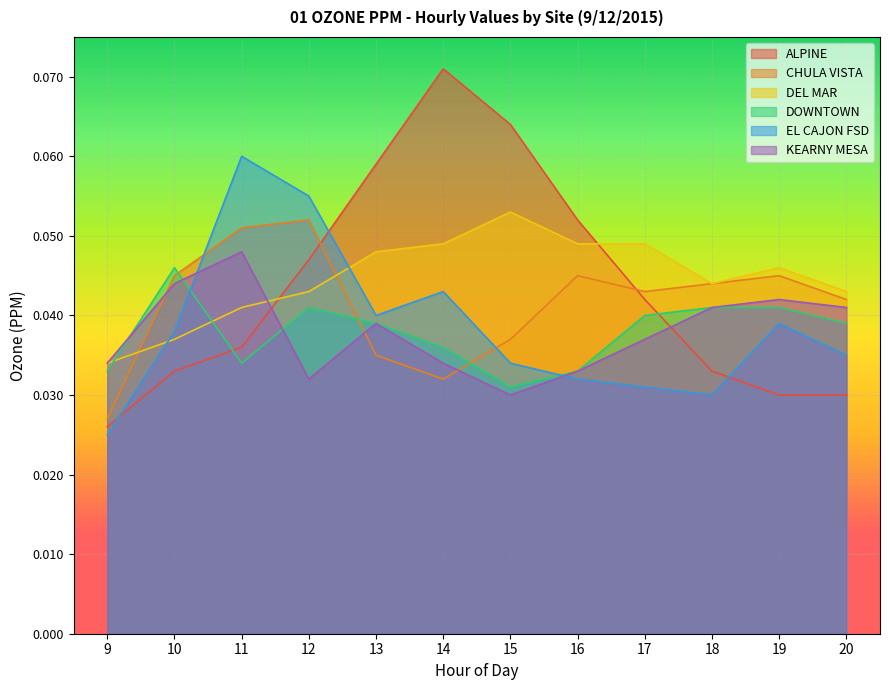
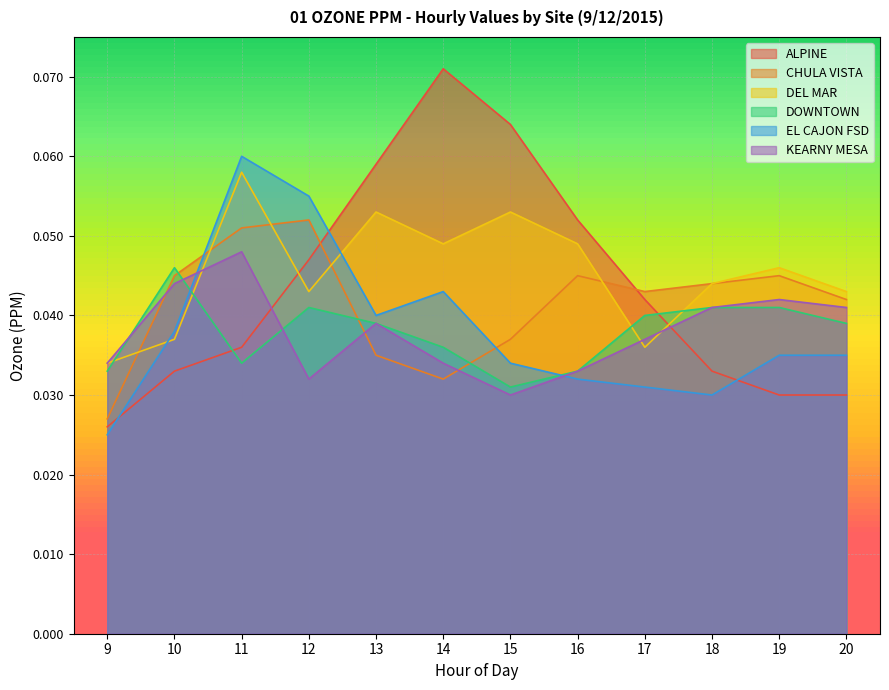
  {
    "DEL MAR": {
      "10": 0.037,
-     "11": 0.041,
+     "11": 0.058,
      "12": 0.043,
-     "13": 0.048,
+     "13": 0.053,
      "14": 0.049,
      "15": 0.053,
      "16": 0.049,
-     "17": 0.049,
+     "17": 0.036,
      "19": 0.046,
      "20": 0.043
    },
    "DOWNTOWN": {
      "9": 0.033,
      "10": 0.046,
      "11": 0.034,
      "12": 0.041,
      "14": 0.036,
      "15": 0.031,
      "17": 0.040,
      "19": 0.041,
      "20": 0.039
    },
    "EL CAJON FSD": {
      "9": 0.025,
      "10": 0.038,
      "11": 0.060,
      "12": 0.055,
      "13": 0.040,
      "14": 0.043,
      "15": 0.034,
      "16": 0.032,
      "17": 0.031,
      "18": 0.030,
-     "19": 0.039,
+     "19": 0.035,
      "20": 0.035
    },
    "KEARNY MESA": {
      "10": 0.044,
      "11": 0.048,
      "12": 0.032,
      "14": 0.034,
      "15": 0.030,
      "17": 0.037,
      "19": 0.042,
      "20": 0.041
    }
  }
